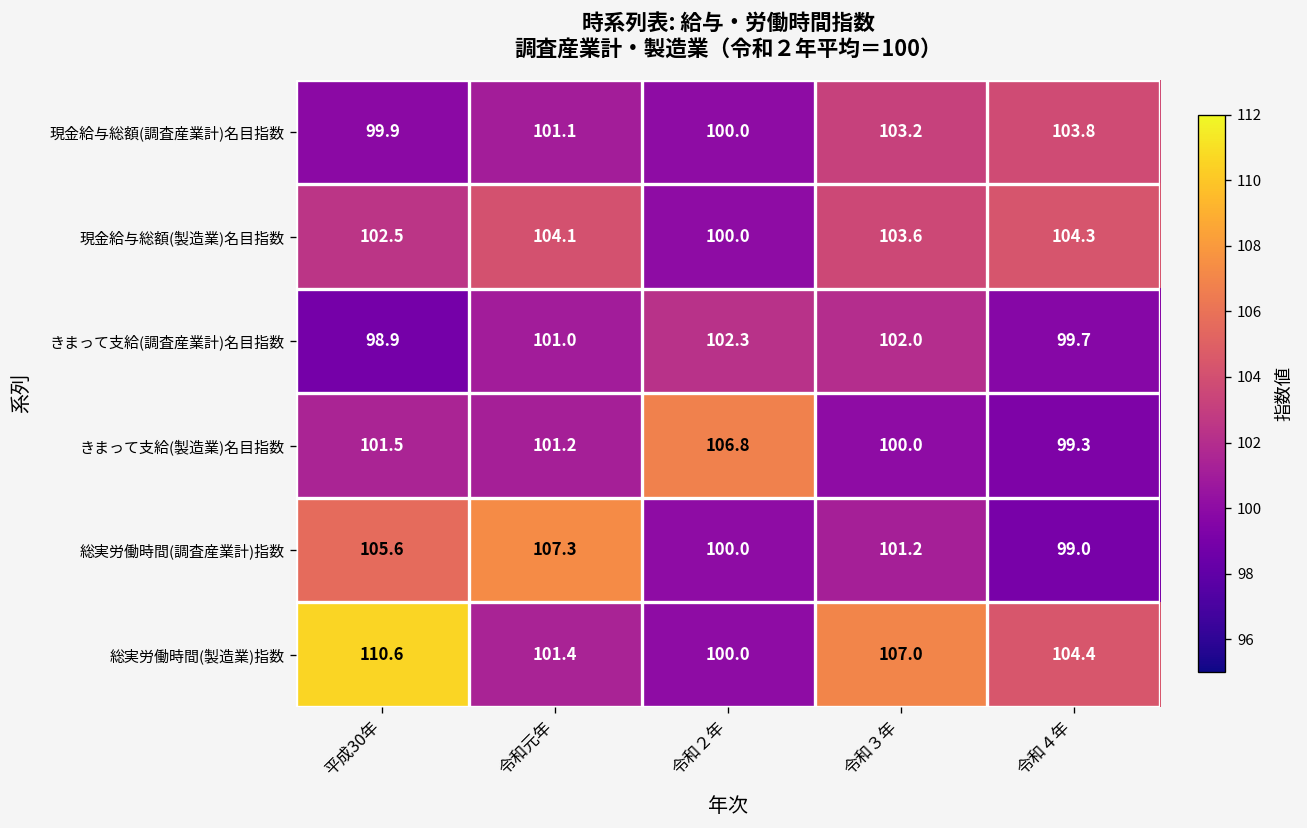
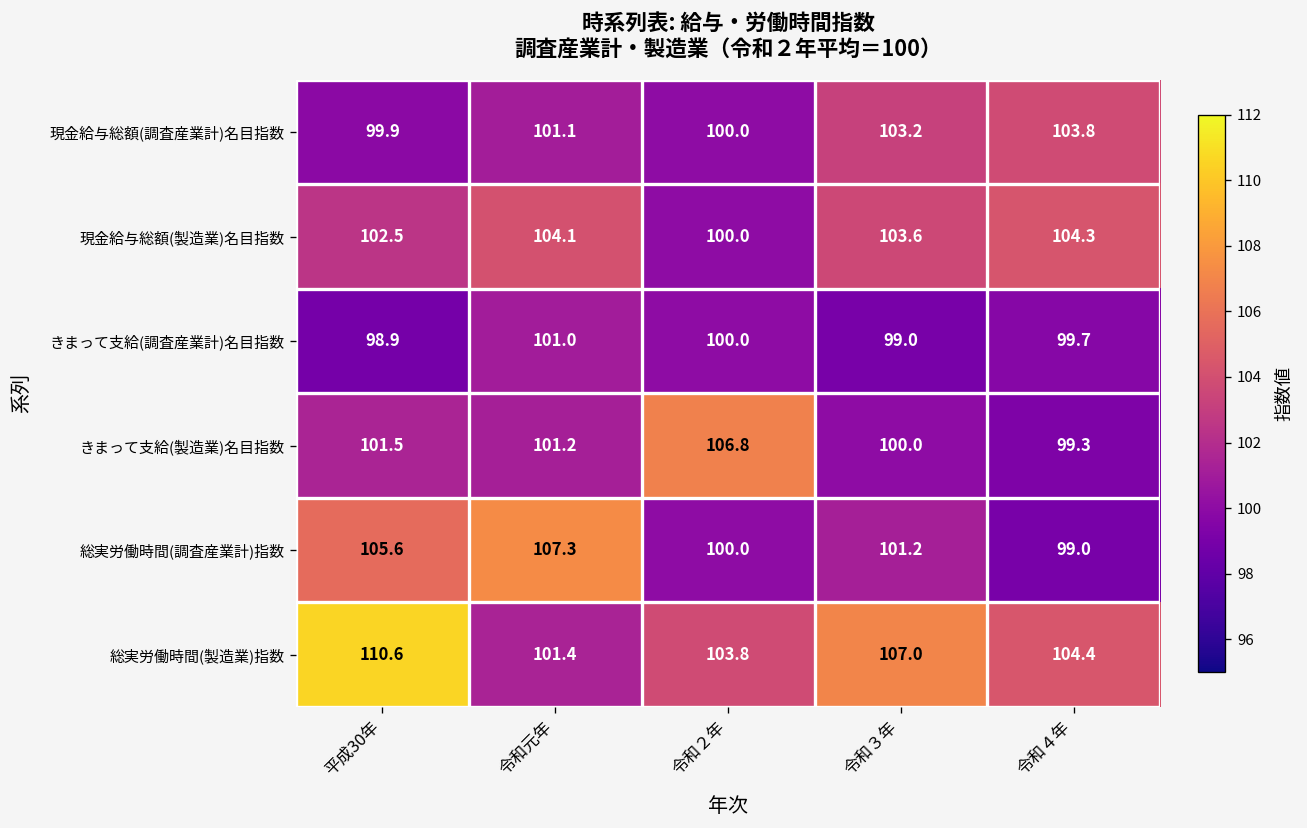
  {
    "現金給与総額(調査産業計)名目指数": {
      "平成30年": 99.9,
      "令和元年": 101.1,
      "令和２年": 100.0,
      "令和３年": 103.2,
      "令和４年": 103.8
    },
    "現金給与総額(製造業)名目指数": {
      "平成30年": 102.5,
      "令和元年": 104.1,
      "令和２年": 100.0,
      "令和３年": 103.6,
      "令和４年": 104.3
    },
    "きまって支給(調査産業計)名目指数": {
      "平成30年": 98.9,
      "令和元年": 101.0,
-     "令和２年": 102.3,
-     "令和３年": 102.0,
+     "令和２年": 100.0,
+     "令和３年": 99.0,
      "令和４年": 99.7
    },
    "きまって支給(製造業)名目指数": {
      "平成30年": 101.5,
      "令和元年": 101.2,
      "令和２年": 106.8,
      "令和３年": 100.0,
      "令和４年": 99.3
    },
    "総実労働時間(調査産業計)指数": {
      "平成30年": 105.6,
      "令和元年": 107.3,
      "令和２年": 100.0,
      "令和３年": 101.2,
      "令和４年": 99.0
    },
    "総実労働時間(製造業)指数": {
      "平成30年": 110.6,
      "令和元年": 101.4,
-     "令和２年": 100.0,
+     "令和２年": 103.8,
      "令和３年": 107.0,
      "令和４年": 104.4
    }
  }
